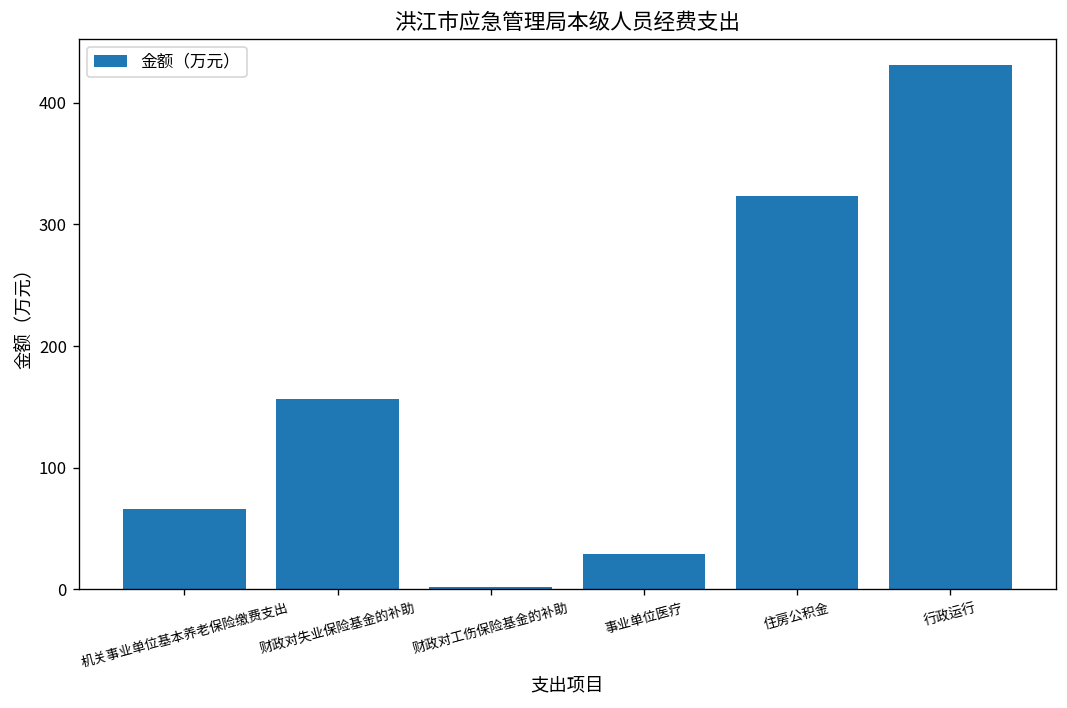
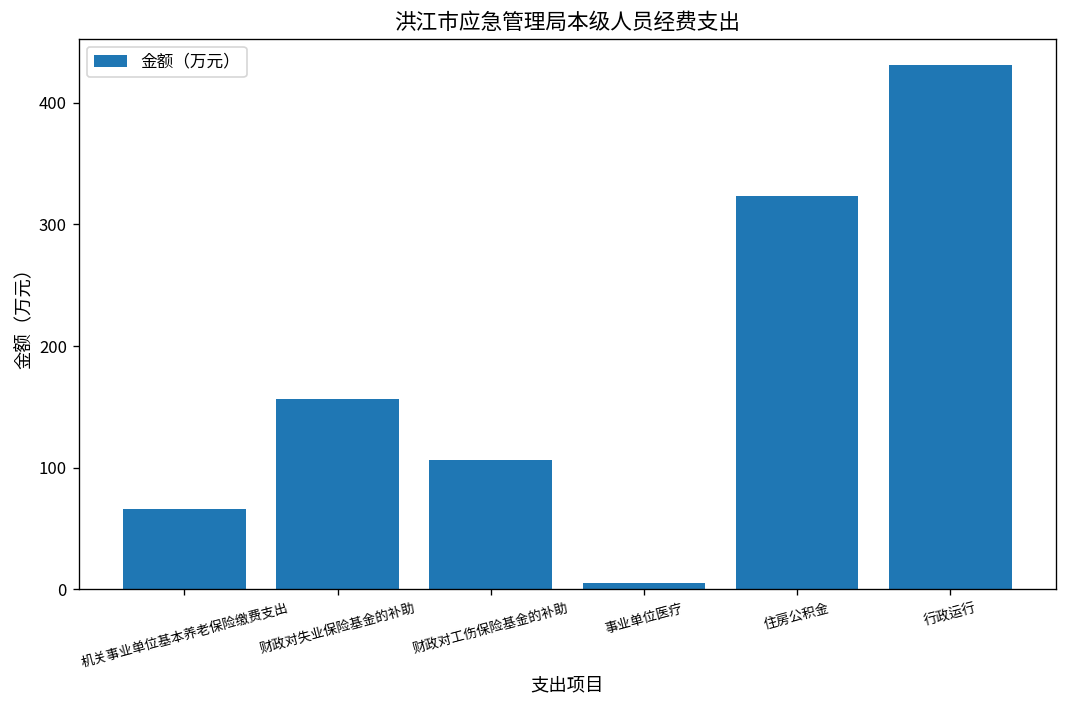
  {
    "机关事业单位基本养老保险缴费支出": 67,
    "财政对失业保险基金的补助": 156,
-   "财政对工伤保险基金的补助": 2,
-   "事业单位医疗": 29,
+   "财政对工伤保险基金的补助": 106,
+   "事业单位医疗": 5,
    "住房公积金": 323,
    "行政运行": 431
  }
